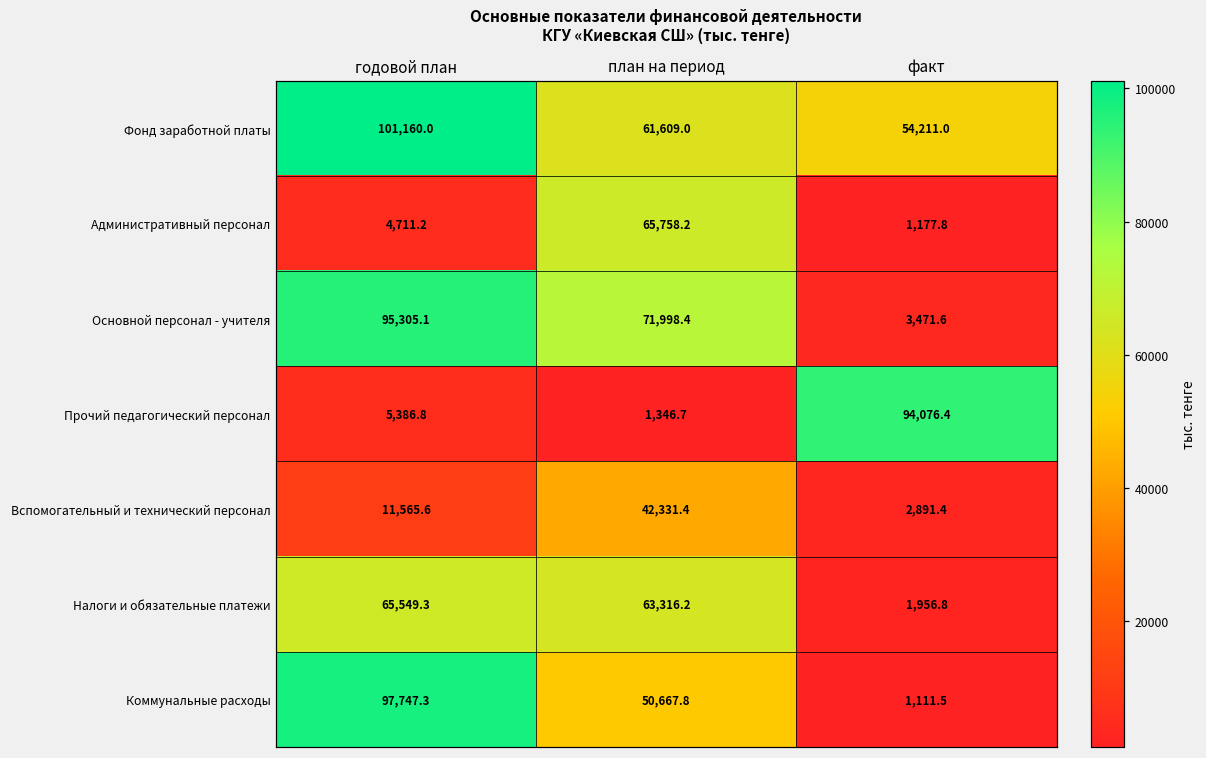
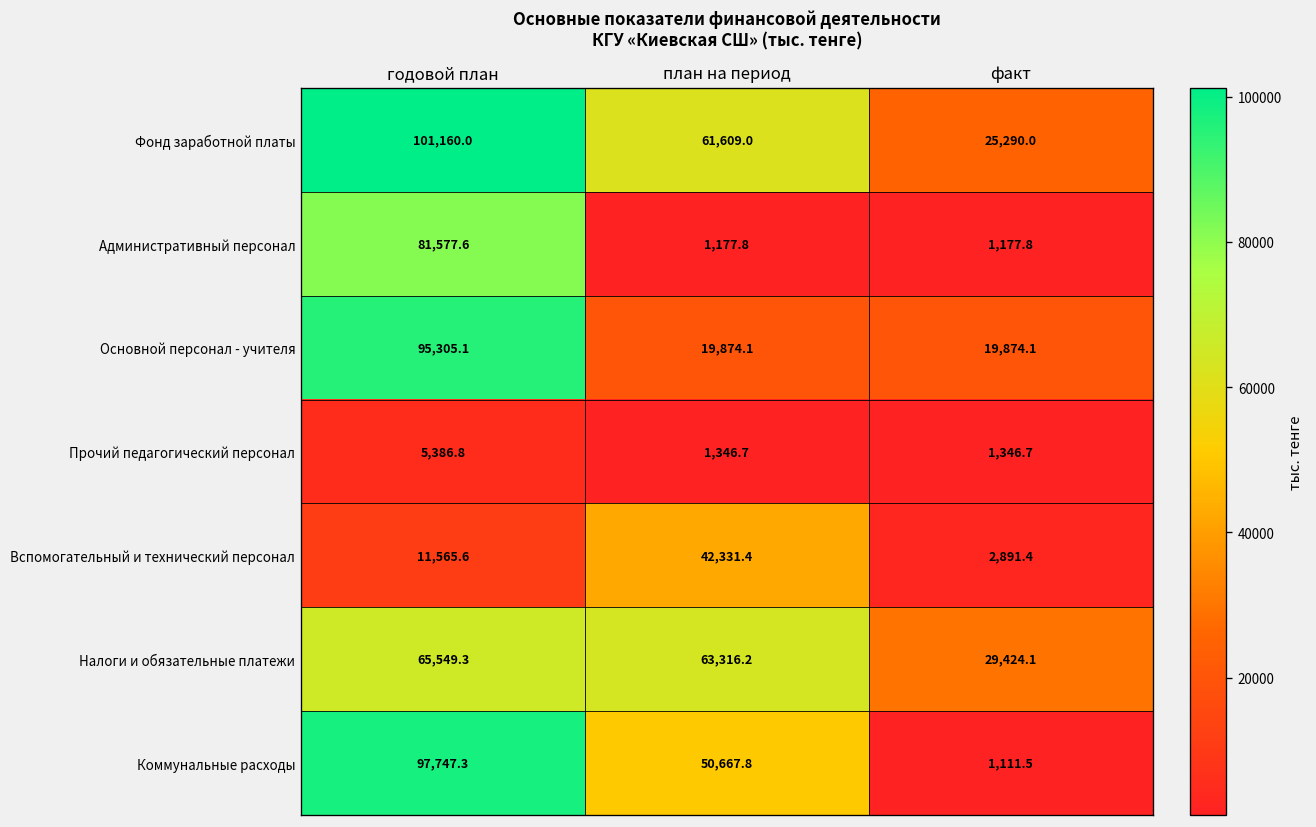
  {
    "Фонд заработной платы": {
      "годовой план": "101,160.0",
      "план на период": "61,609.0",
-     "факт": "54,211.0"
+     "факт": "25,290.0"
    },
    "Административный персонал": {
-     "годовой план": "4,711.2",
-     "план на период": "65,758.2",
+     "годовой план": "81,577.6",
+     "план на период": "1,177.8",
      "факт": "1,177.8"
    },
    "Основной персонал - учителя": {
      "годовой план": "95,305.1",
-     "план на период": "71,998.4",
-     "факт": "3,471.6"
+     "план на период": "19,874.1",
+     "факт": "19,874.1"
    },
    "Прочий педагогический персонал": {
      "годовой план": "5,386.8",
      "план на период": "1,346.7",
-     "факт": "94,076.4"
+     "факт": "1,346.7"
    },
    "Вспомогательный и технический персонал": {
      "годовой план": "11,565.6",
      "план на период": "42,331.4",
      "факт": "2,891.4"
    },
    "Налоги и обязательные платежи": {
      "годовой план": "65,549.3",
      "план на период": "63,316.2",
-     "факт": "1,956.8"
+     "факт": "29,424.1"
    },
    "Коммунальные расходы": {
      "годовой план": "97,747.3",
      "план на период": "50,667.8",
      "факт": "1,111.5"
    }
  }
